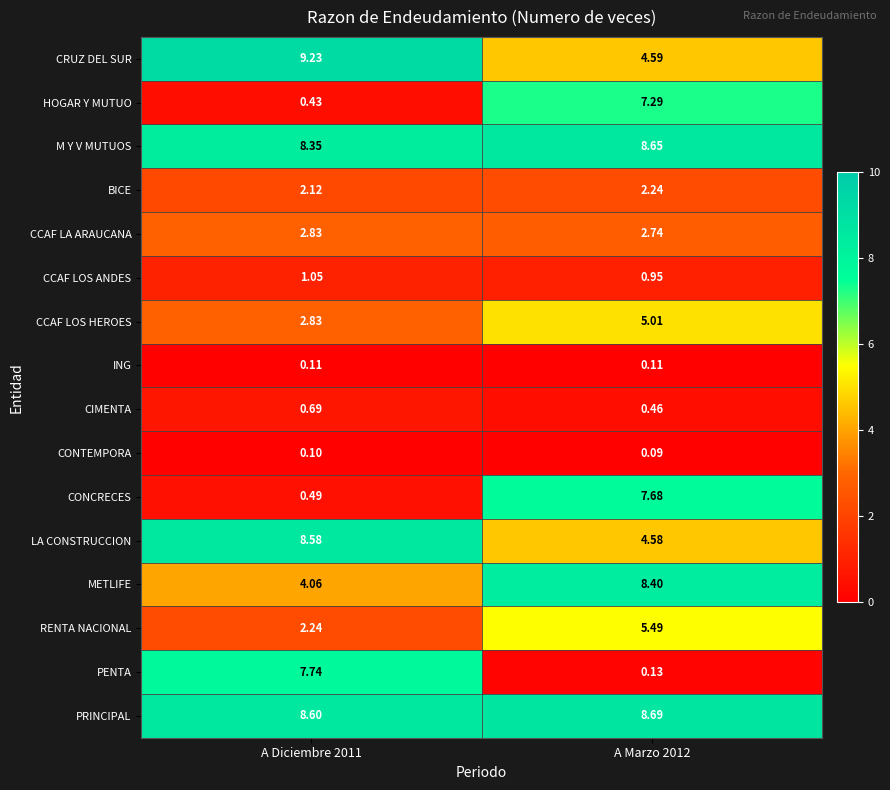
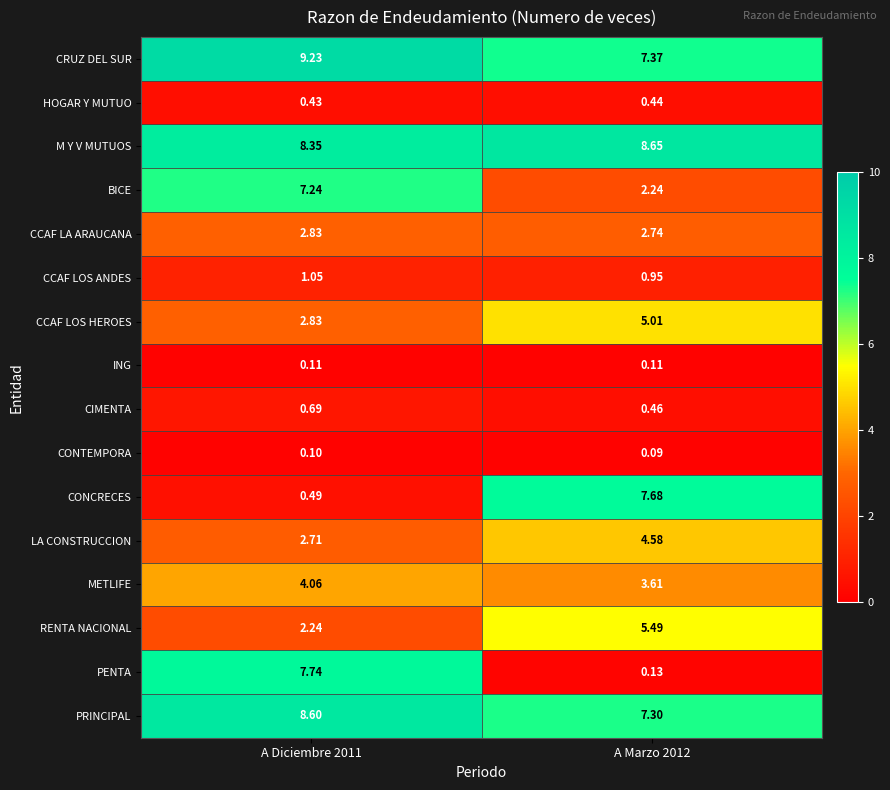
  {
    "CRUZ DEL SUR": {
      "A Diciembre 2011": 9.23,
-     "A Marzo 2012": 4.59
+     "A Marzo 2012": 7.37
    },
    "HOGAR Y MUTUO": {
      "A Diciembre 2011": 0.43,
-     "A Marzo 2012": 7.29
+     "A Marzo 2012": 0.44
    },
    "M Y V MUTUOS": {
      "A Diciembre 2011": 8.35,
      "A Marzo 2012": 8.65
    },
    "BICE": {
-     "A Diciembre 2011": 2.12,
+     "A Diciembre 2011": 7.24,
      "A Marzo 2012": 2.24
    },
    "CCAF LA ARAUCANA": {
      "A Diciembre 2011": 2.83,
      "A Marzo 2012": 2.74
    },
    "CCAF LOS ANDES": {
      "A Diciembre 2011": 1.05,
      "A Marzo 2012": 0.95
    },
    "CCAF LOS HEROES": {
      "A Diciembre 2011": 2.83,
      "A Marzo 2012": 5.01
    },
    "ING": {
      "A Diciembre 2011": 0.11,
      "A Marzo 2012": 0.11
    },
    "CIMENTA": {
      "A Diciembre 2011": 0.69,
      "A Marzo 2012": 0.46
    },
    "CONTEMPORA": {
      "A Diciembre 2011": 0.10,
      "A Marzo 2012": 0.09
    },
    "CONCRECES": {
      "A Diciembre 2011": 0.49,
      "A Marzo 2012": 7.68
    },
    "LA CONSTRUCCION": {
-     "A Diciembre 2011": 8.58,
+     "A Diciembre 2011": 2.71,
      "A Marzo 2012": 4.58
    },
    "METLIFE": {
      "A Diciembre 2011": 4.06,
-     "A Marzo 2012": 8.40
+     "A Marzo 2012": 3.61
    },
    "RENTA NACIONAL": {
      "A Diciembre 2011": 2.24,
      "A Marzo 2012": 5.49
    },
    "PENTA": {
      "A Diciembre 2011": 7.74,
      "A Marzo 2012": 0.13
    },
    "PRINCIPAL": {
      "A Diciembre 2011": 8.60,
-     "A Marzo 2012": 8.69
+     "A Marzo 2012": 7.30
    }
  }
